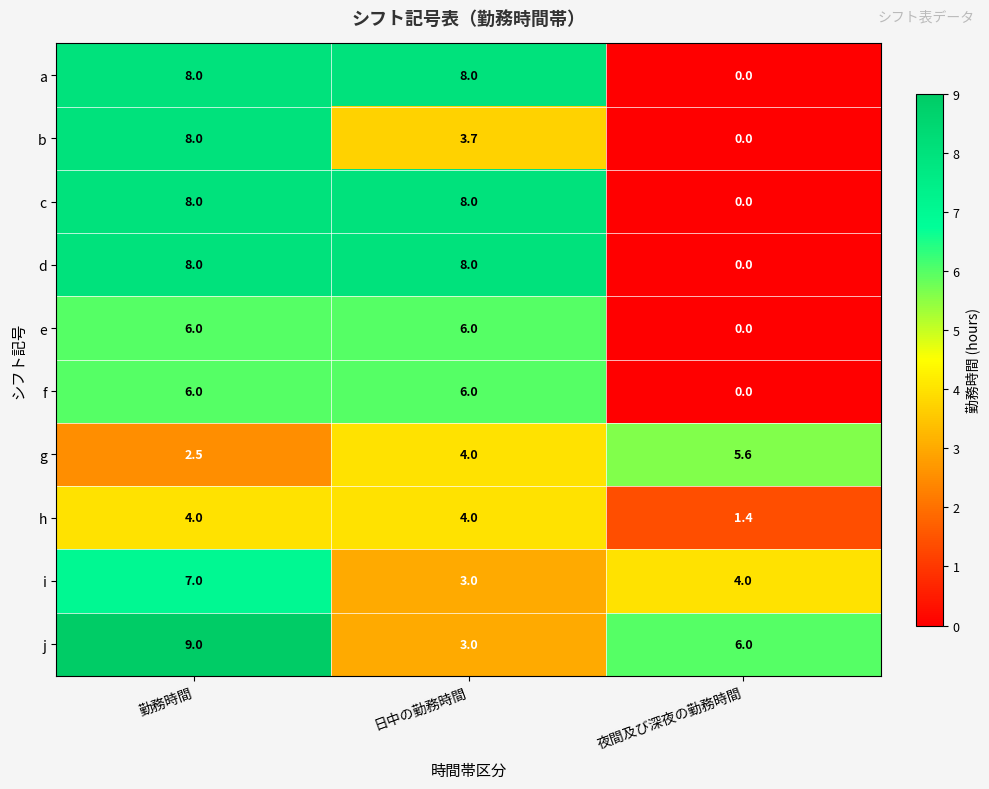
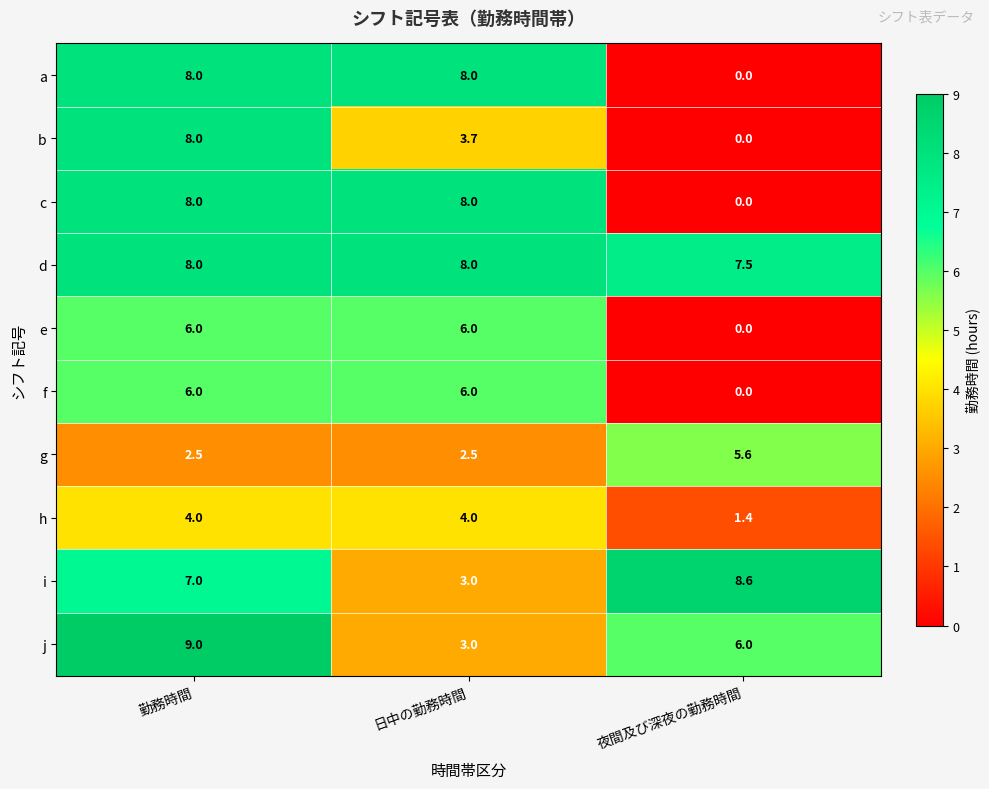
  {
    "a": {
      "勤務時間": 8.0,
      "日中の勤務時間": 8.0,
      "夜間及び深夜の勤務時間": 0.0
    },
    "b": {
      "勤務時間": 8.0,
      "日中の勤務時間": 3.7,
      "夜間及び深夜の勤務時間": 0.0
    },
    "c": {
      "勤務時間": 8.0,
      "日中の勤務時間": 8.0,
      "夜間及び深夜の勤務時間": 0.0
    },
    "d": {
      "勤務時間": 8.0,
      "日中の勤務時間": 8.0,
-     "夜間及び深夜の勤務時間": 0.0
+     "夜間及び深夜の勤務時間": 7.5
    },
    "e": {
      "勤務時間": 6.0,
      "日中の勤務時間": 6.0,
      "夜間及び深夜の勤務時間": 0.0
    },
    "f": {
      "勤務時間": 6.0,
      "日中の勤務時間": 6.0,
      "夜間及び深夜の勤務時間": 0.0
    },
    "g": {
      "勤務時間": 2.5,
-     "日中の勤務時間": 4.0,
+     "日中の勤務時間": 2.5,
      "夜間及び深夜の勤務時間": 5.6
    },
    "h": {
      "勤務時間": 4.0,
      "日中の勤務時間": 4.0,
      "夜間及び深夜の勤務時間": 1.4
    },
    "i": {
      "勤務時間": 7.0,
      "日中の勤務時間": 3.0,
-     "夜間及び深夜の勤務時間": 4.0
+     "夜間及び深夜の勤務時間": 8.6
    },
    "j": {
      "勤務時間": 9.0,
      "日中の勤務時間": 3.0,
      "夜間及び深夜の勤務時間": 6.0
    }
  }
